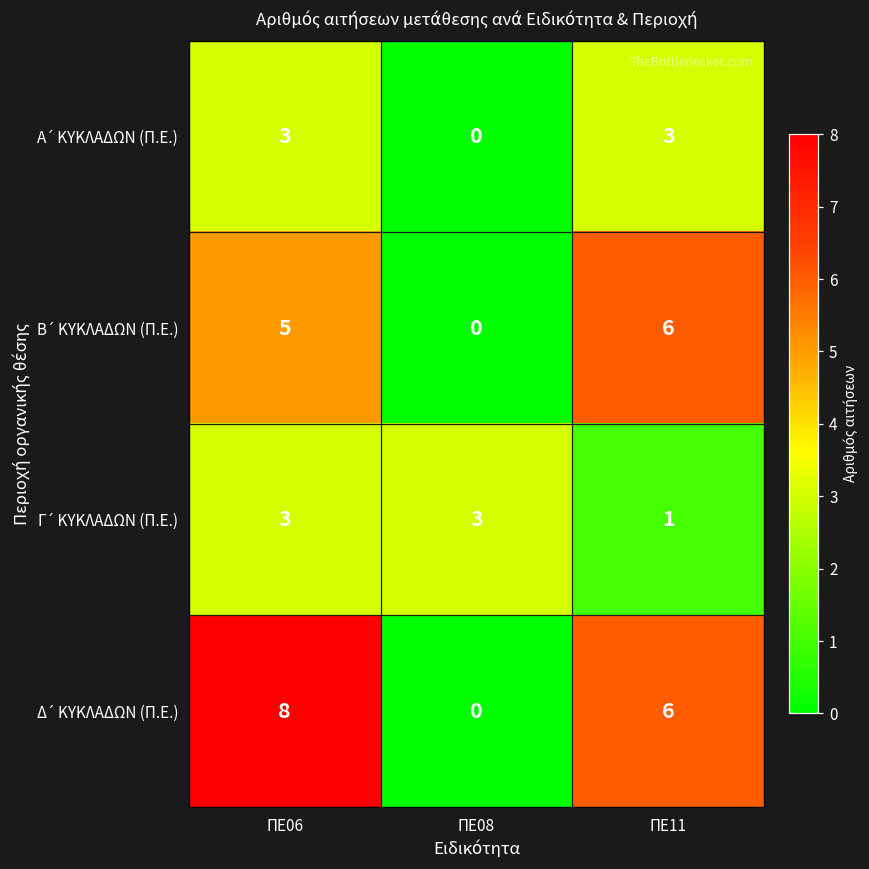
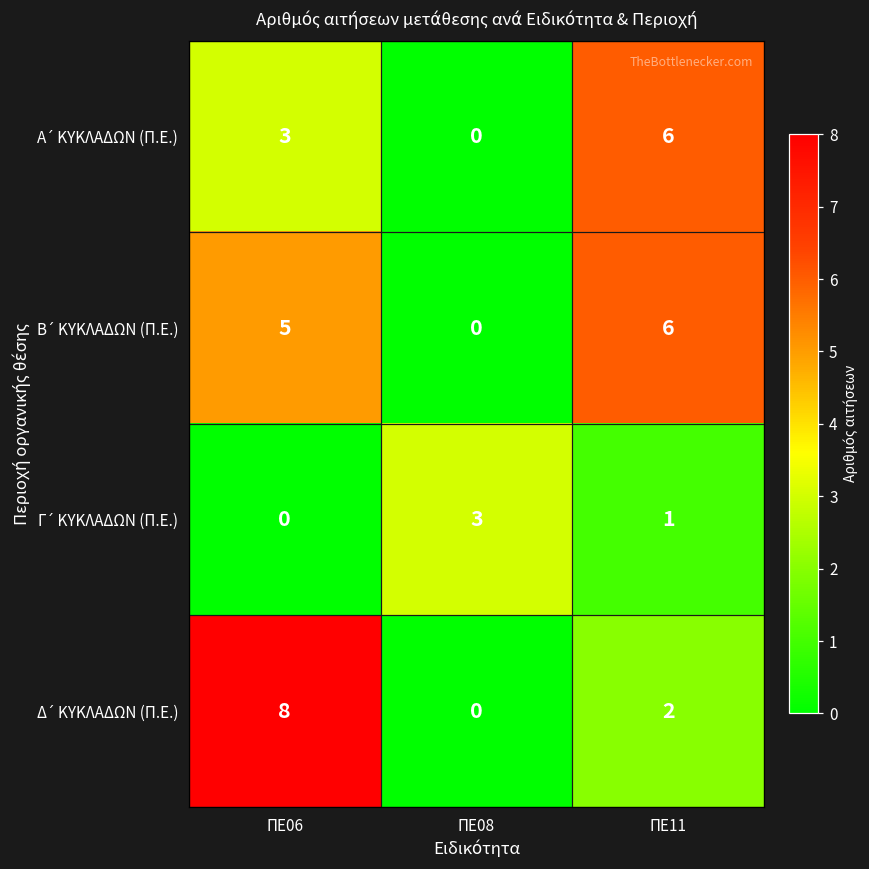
  {
    "Α΄ ΚΥΚΛΑΔΩΝ (Π.Ε.)": {
      "ΠΕ06": 3,
      "ΠΕ08": 0,
-     "ΠΕ11": 3
+     "ΠΕ11": 6
    },
    "Β΄ ΚΥΚΛΑΔΩΝ (Π.Ε.)": {
      "ΠΕ06": 5,
      "ΠΕ08": 0,
      "ΠΕ11": 6
    },
    "Γ΄ ΚΥΚΛΑΔΩΝ (Π.Ε.)": {
-     "ΠΕ06": 3,
+     "ΠΕ06": 0,
      "ΠΕ08": 3,
      "ΠΕ11": 1
    },
    "Δ΄ ΚΥΚΛΑΔΩΝ (Π.Ε.)": {
      "ΠΕ06": 8,
      "ΠΕ08": 0,
-     "ΠΕ11": 6
+     "ΠΕ11": 2
    }
  }
